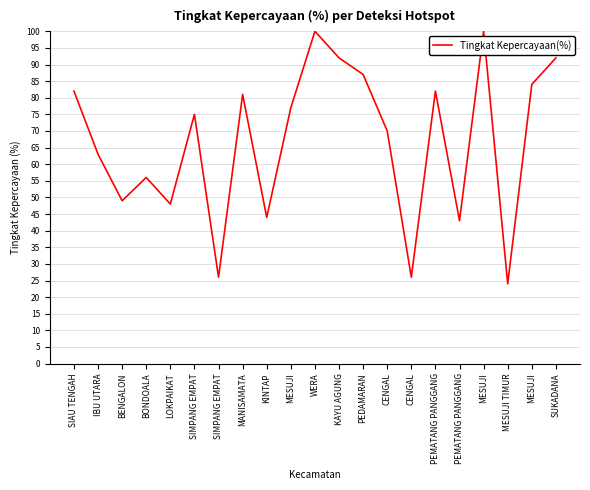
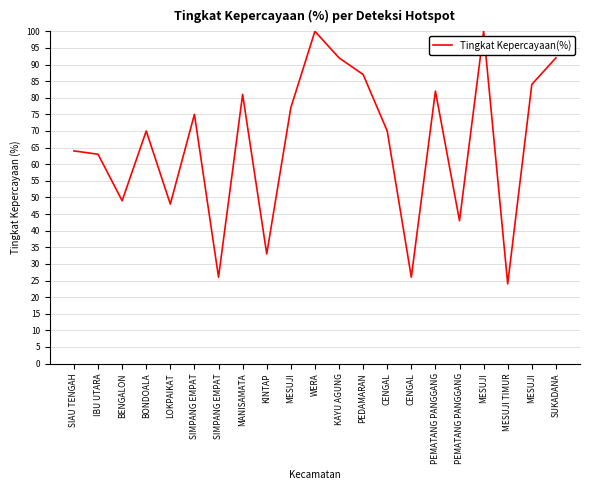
  {
-   "SIAU TENGAH": 82,
+   "SIAU TENGAH": 64,
    "IBU UTARA": 63,
    "BENGALON": 49,
-   "BONDOALA": 56,
+   "BONDOALA": 70,
    "LOKPAIKAT": 48,
    "MANISAMATA": 81,
-   "KINTAP": 44,
+   "KINTAP": 33,
    "WERA": 100,
    "KAYU AGUNG": 92,
    "PEDAMARAN": 87,
    "MESUJI TIMUR": 24,
    "SUKADANA": 92
  }
